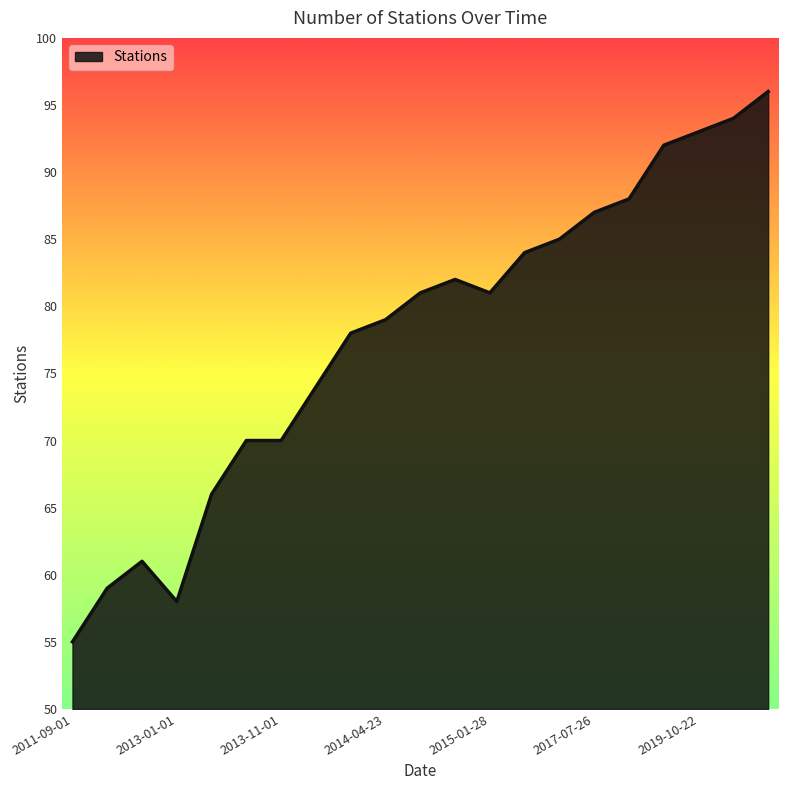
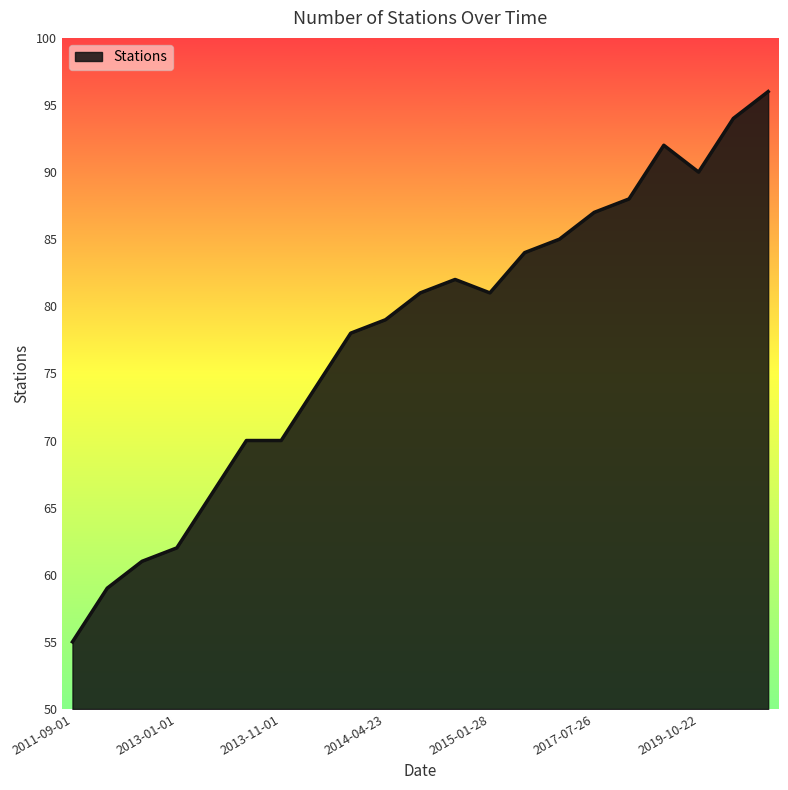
  {
    "2011-09-01": 55,
-   "2013-01-01": 58,
+   "2013-01-01": 62,
    "2013-11-01": 70,
    "2014-04-23": 79,
    "2015-01-28": 81,
    "2017-07-26": 87,
-   "2019-10-22": 93
+   "2019-10-22": 90
  }
